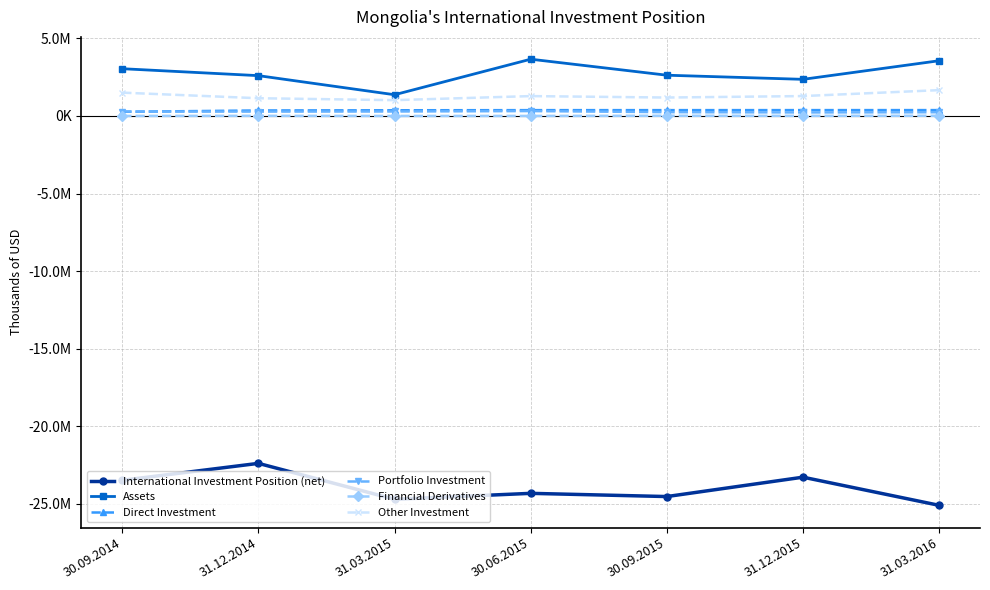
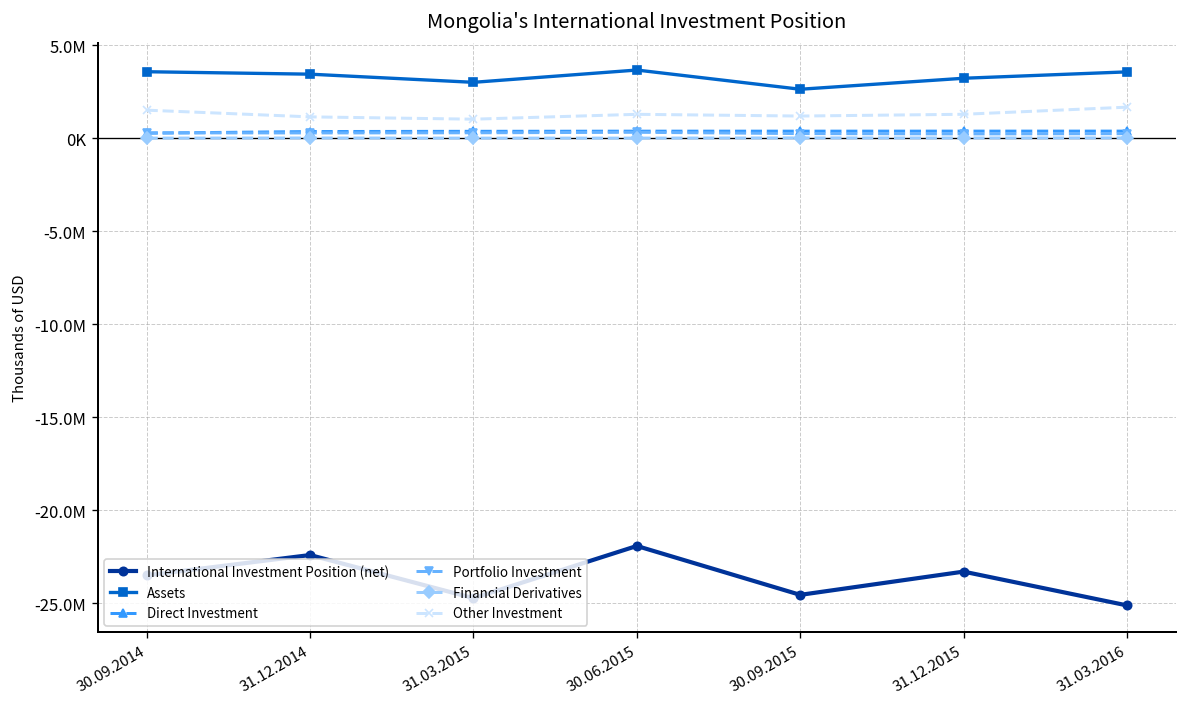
  {
    "International Investment Position (net)": {
      "31.12.2014": -22400000,
-     "30.06.2015": -24300000,
+     "30.06.2015": -21900000,
      "30.09.2015": -24500000,
      "31.12.2015": -23300000,
      "31.03.2016": -25100000
    },
    "Assets": {
-     "30.09.2014": 3000000,
-     "31.12.2014": 2600000,
-     "31.03.2015": 1400000,
+     "30.09.2014": 3600000,
+     "31.12.2014": 3400000,
+     "31.03.2015": 3000000,
      "30.06.2015": 3700000,
      "30.09.2015": 2600000,
-     "31.12.2015": 2400000,
+     "31.12.2015": 3200000,
      "31.03.2016": 3600000
    }
  }
